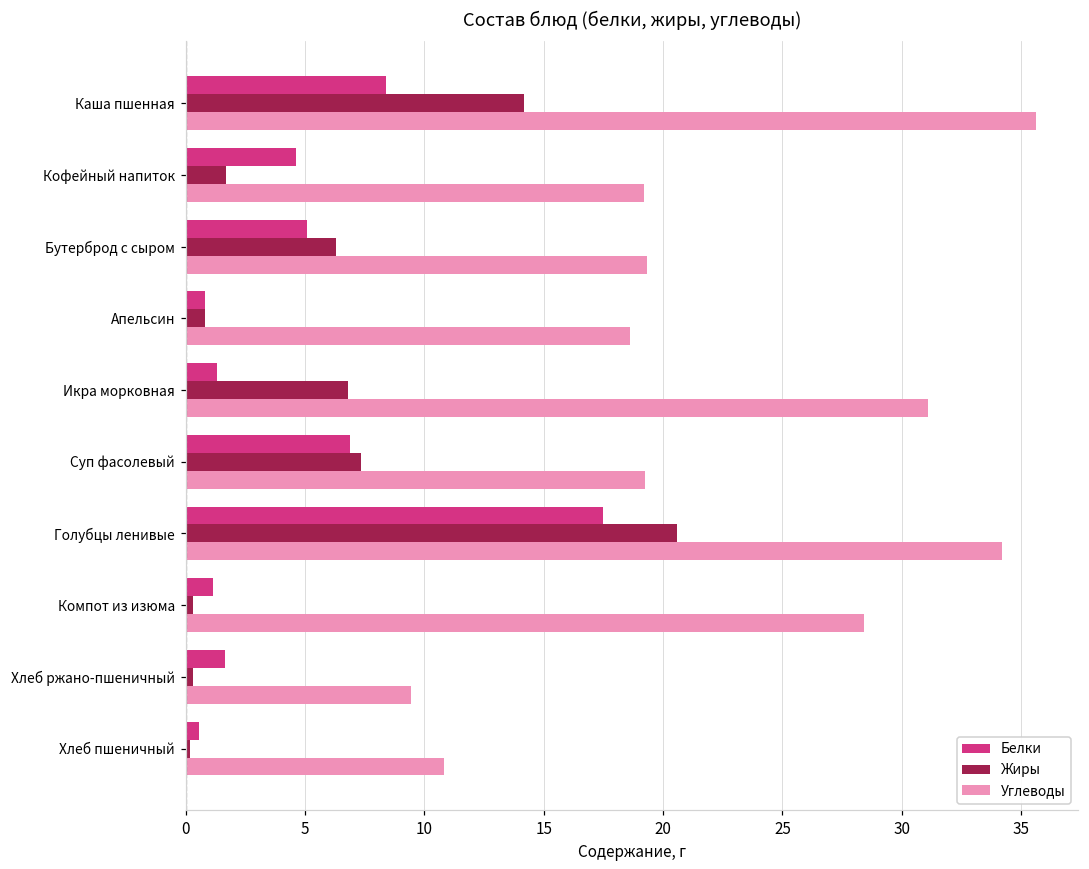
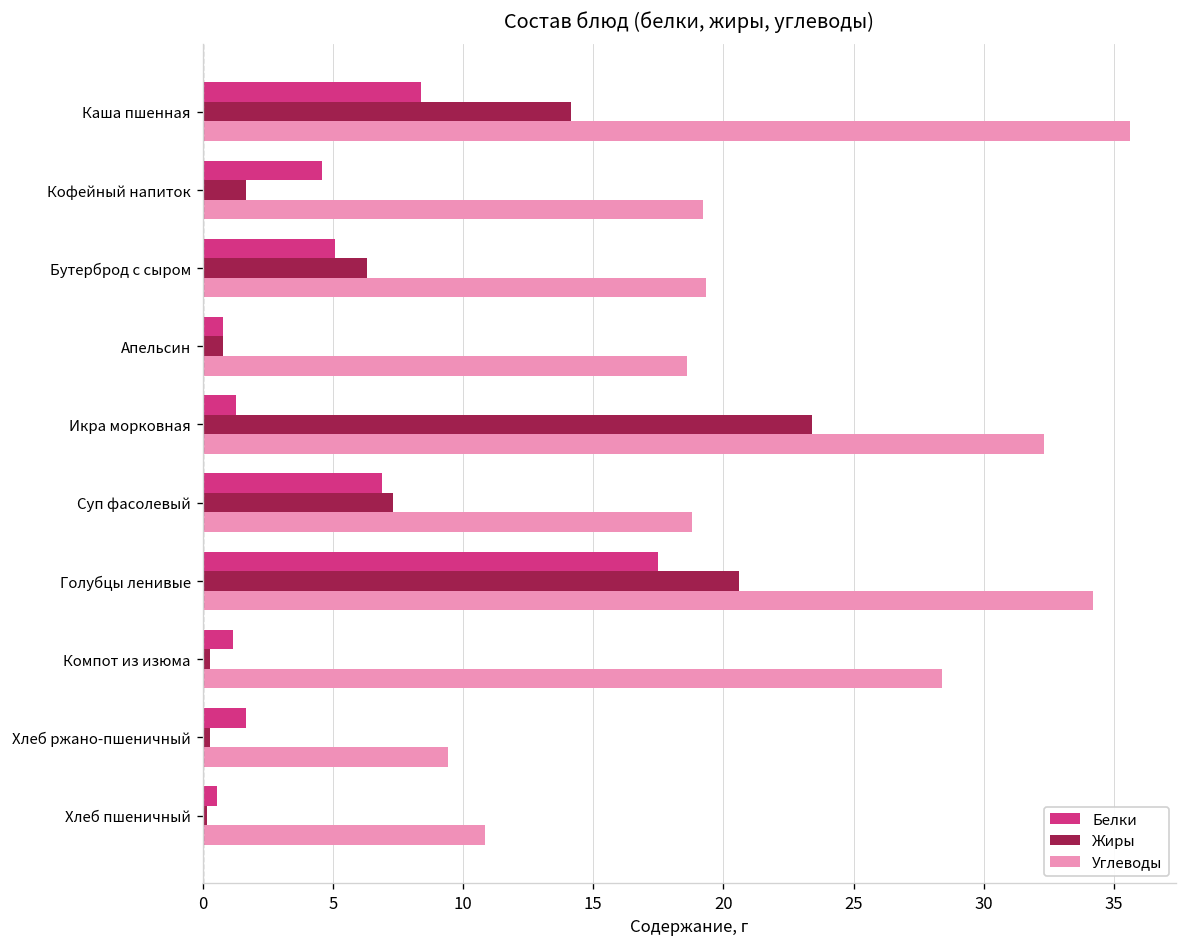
  {
    "Белки": {
      "Каша пшенная": 8.4,
      "Кофейный напиток": 4.6,
      "Бутерброд с сыром": 5.1,
      "Апельсин": 0.8,
      "Икра морковная": 1.3,
      "Суп фасолевый": 6.9,
      "Голубцы ленивые": 17.5,
      "Компот из изюма": 1.2,
      "Хлеб ржано-пшеничный": 1.7,
      "Хлеб пшеничный": 0.6
    },
    "Жиры": {
      "Каша пшенная": 14.2,
      "Кофейный напиток": 1.7,
      "Бутерброд с сыром": 6.3,
      "Апельсин": 0.8,
-     "Икра морковная": 6.8,
+     "Икра морковная": 23.4,
      "Суп фасолевый": 7.3,
      "Голубцы ленивые": 20.6,
      "Компот из изюма": 0.3,
      "Хлеб ржано-пшеничный": 0.3,
      "Хлеб пшеничный": 0.2
    },
    "Углеводы": {
      "Каша пшенная": 35.6,
      "Кофейный напиток": 19.2,
      "Бутерброд с сыром": 19.3,
      "Апельсин": 18.6,
-     "Икра морковная": 31.1,
-     "Суп фасолевый": 19.2,
+     "Икра морковная": 32.3,
+     "Суп фасолевый": 18.8,
      "Голубцы ленивые": 34.2,
      "Компот из изюма": 28.4,
      "Хлеб ржано-пшеничный": 9.4,
      "Хлеб пшеничный": 10.8
    }
  }
